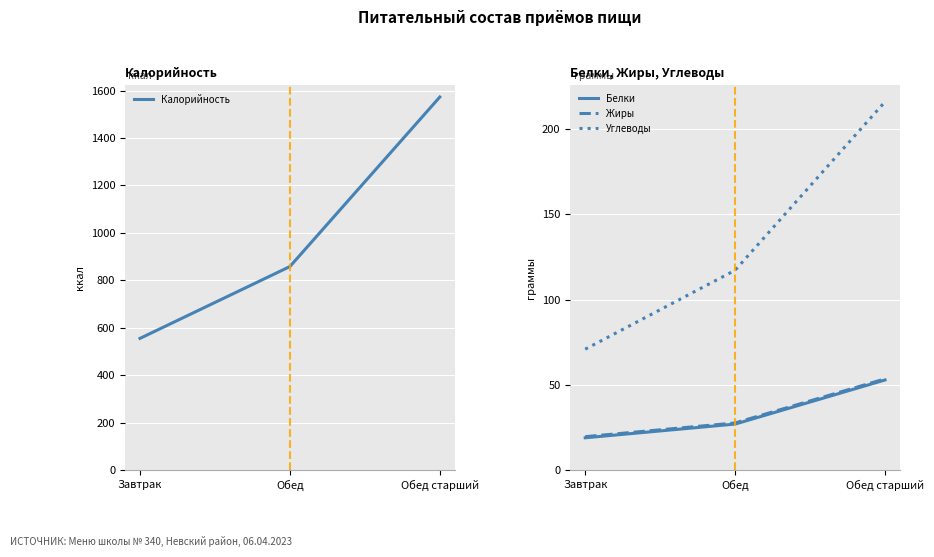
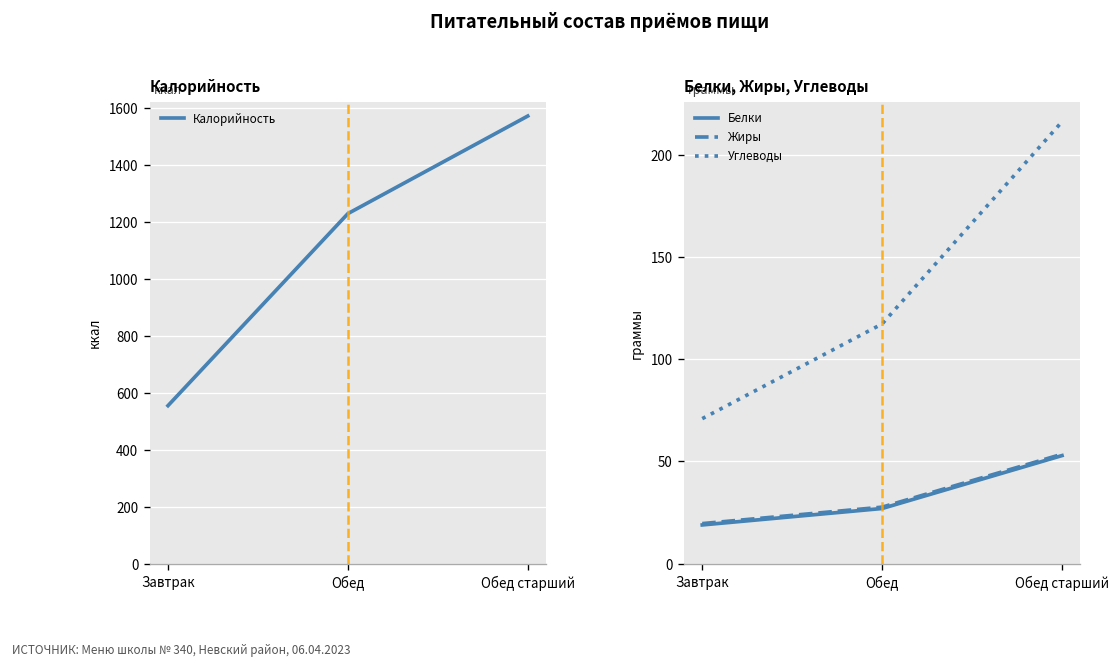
  {
    "Калорийность": {
      "Завтрак": 560,
-     "Обед": 860,
+     "Обед": 1230,
      "Обед старший": 1570
    }
  }
